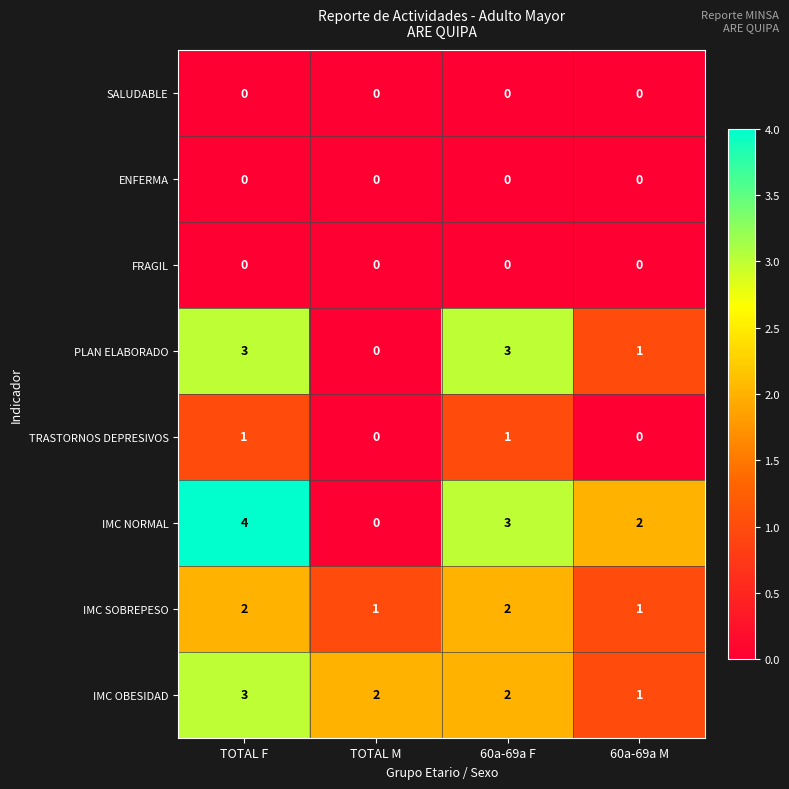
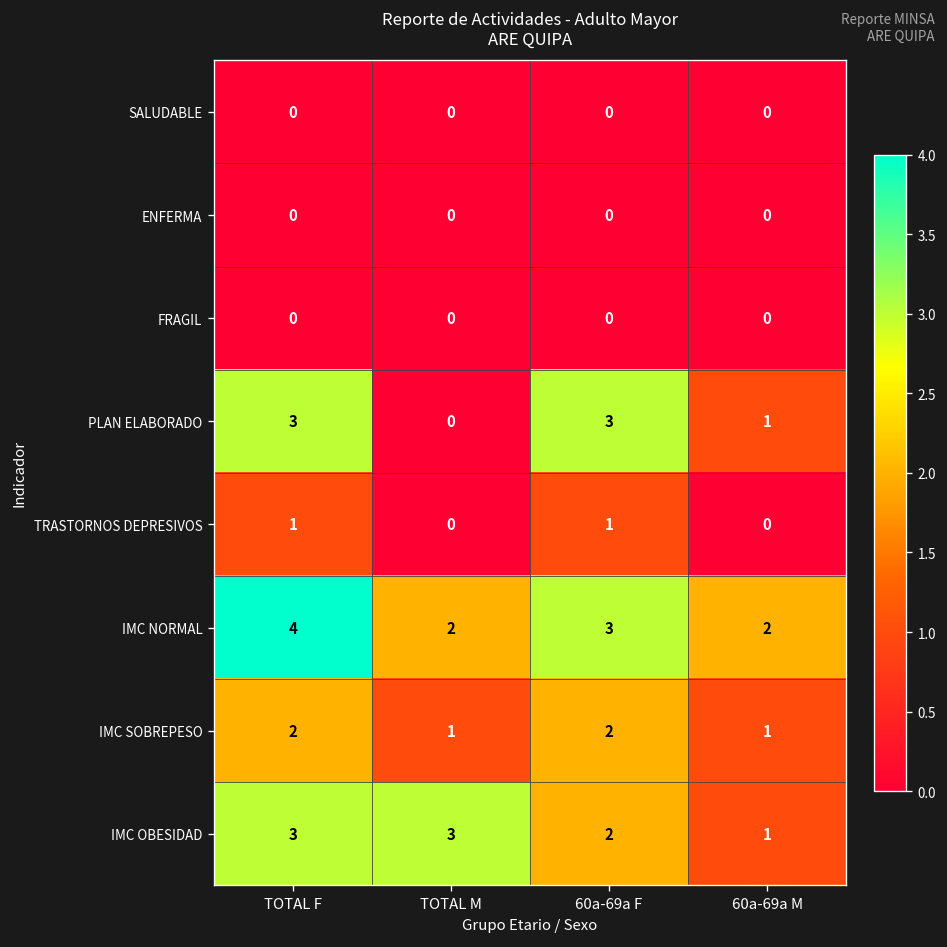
  {
    "SALUDABLE": {
      "TOTAL F": 0,
      "TOTAL M": 0,
      "60a-69a F": 0,
      "60a-69a M": 0
    },
    "ENFERMA": {
      "TOTAL F": 0,
      "TOTAL M": 0,
      "60a-69a F": 0,
      "60a-69a M": 0
    },
    "FRAGIL": {
      "TOTAL F": 0,
      "TOTAL M": 0,
      "60a-69a F": 0,
      "60a-69a M": 0
    },
    "PLAN ELABORADO": {
      "TOTAL F": 3,
      "TOTAL M": 0,
      "60a-69a F": 3,
      "60a-69a M": 1
    },
    "TRASTORNOS DEPRESIVOS": {
      "TOTAL F": 1,
      "TOTAL M": 0,
      "60a-69a F": 1,
      "60a-69a M": 0
    },
    "IMC NORMAL": {
      "TOTAL F": 4,
-     "TOTAL M": 0,
+     "TOTAL M": 2,
      "60a-69a F": 3,
      "60a-69a M": 2
    },
    "IMC SOBREPESO": {
      "TOTAL F": 2,
      "TOTAL M": 1,
      "60a-69a F": 2,
      "60a-69a M": 1
    },
    "IMC OBESIDAD": {
      "TOTAL F": 3,
-     "TOTAL M": 2,
+     "TOTAL M": 3,
      "60a-69a F": 2,
      "60a-69a M": 1
    }
  }
